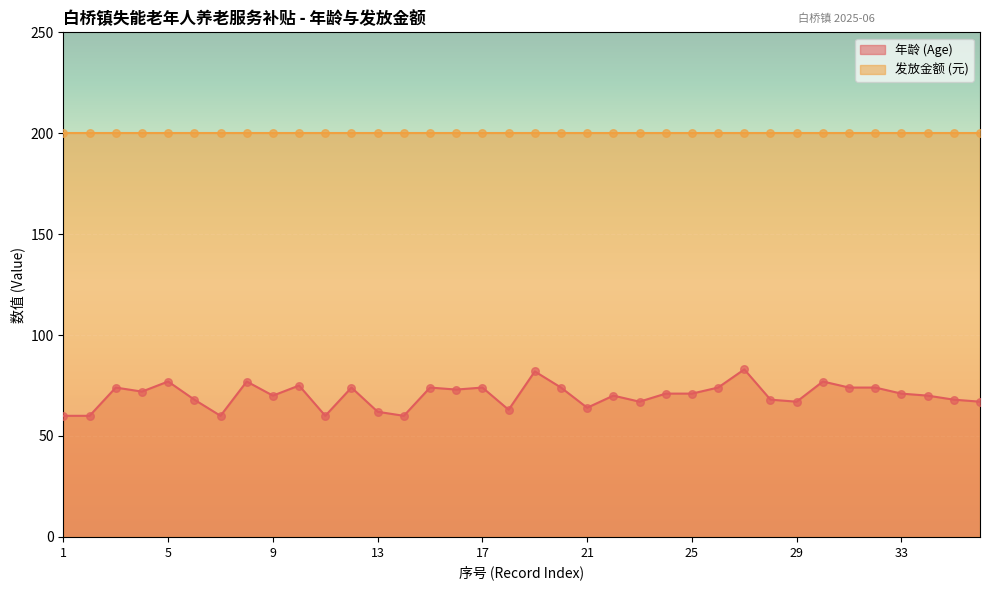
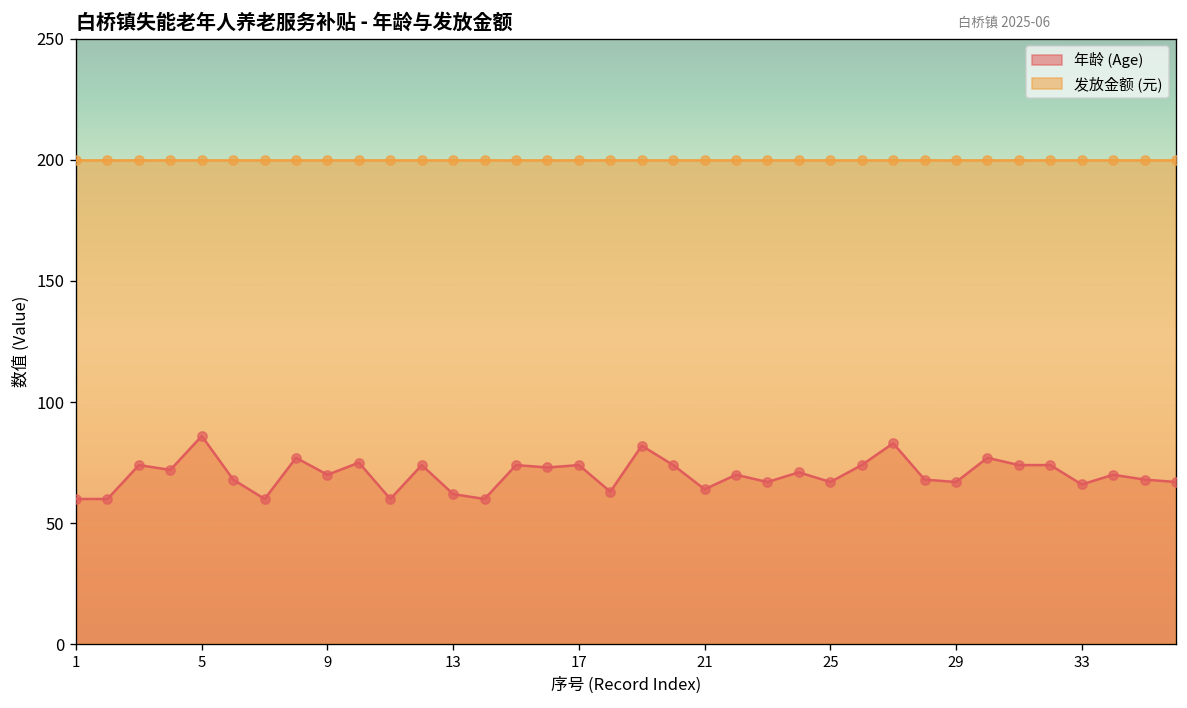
  {
    "年龄 (Age)": {
      "1": 60,
-     "5": 77,
+     "5": 86,
      "9": 70,
      "13": 62,
      "17": 74,
      "21": 64,
-     "25": 71,
+     "25": 67,
      "29": 67,
-     "33": 71
+     "33": 66
    },
    "发放金额 (元)": {
      "1": 200,
      "5": 200,
      "9": 200,
      "13": 200,
      "17": 200,
      "21": 200,
      "25": 200,
      "29": 200,
      "33": 200
    }
  }
